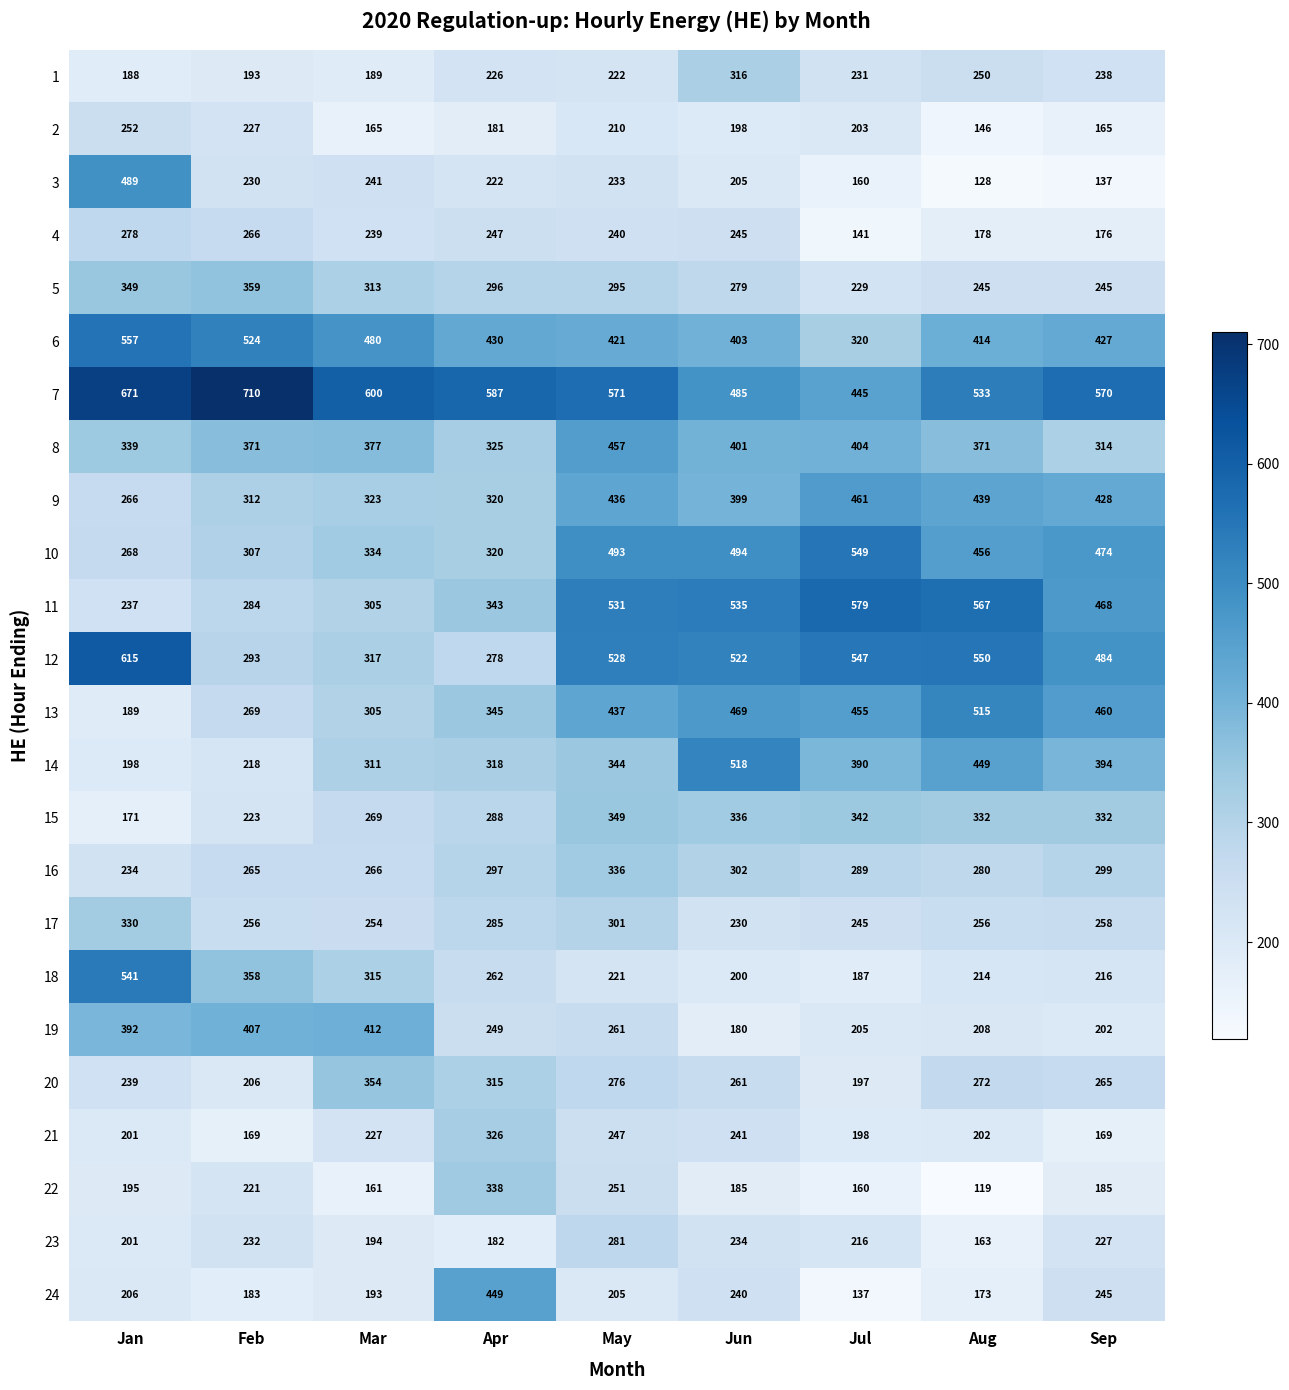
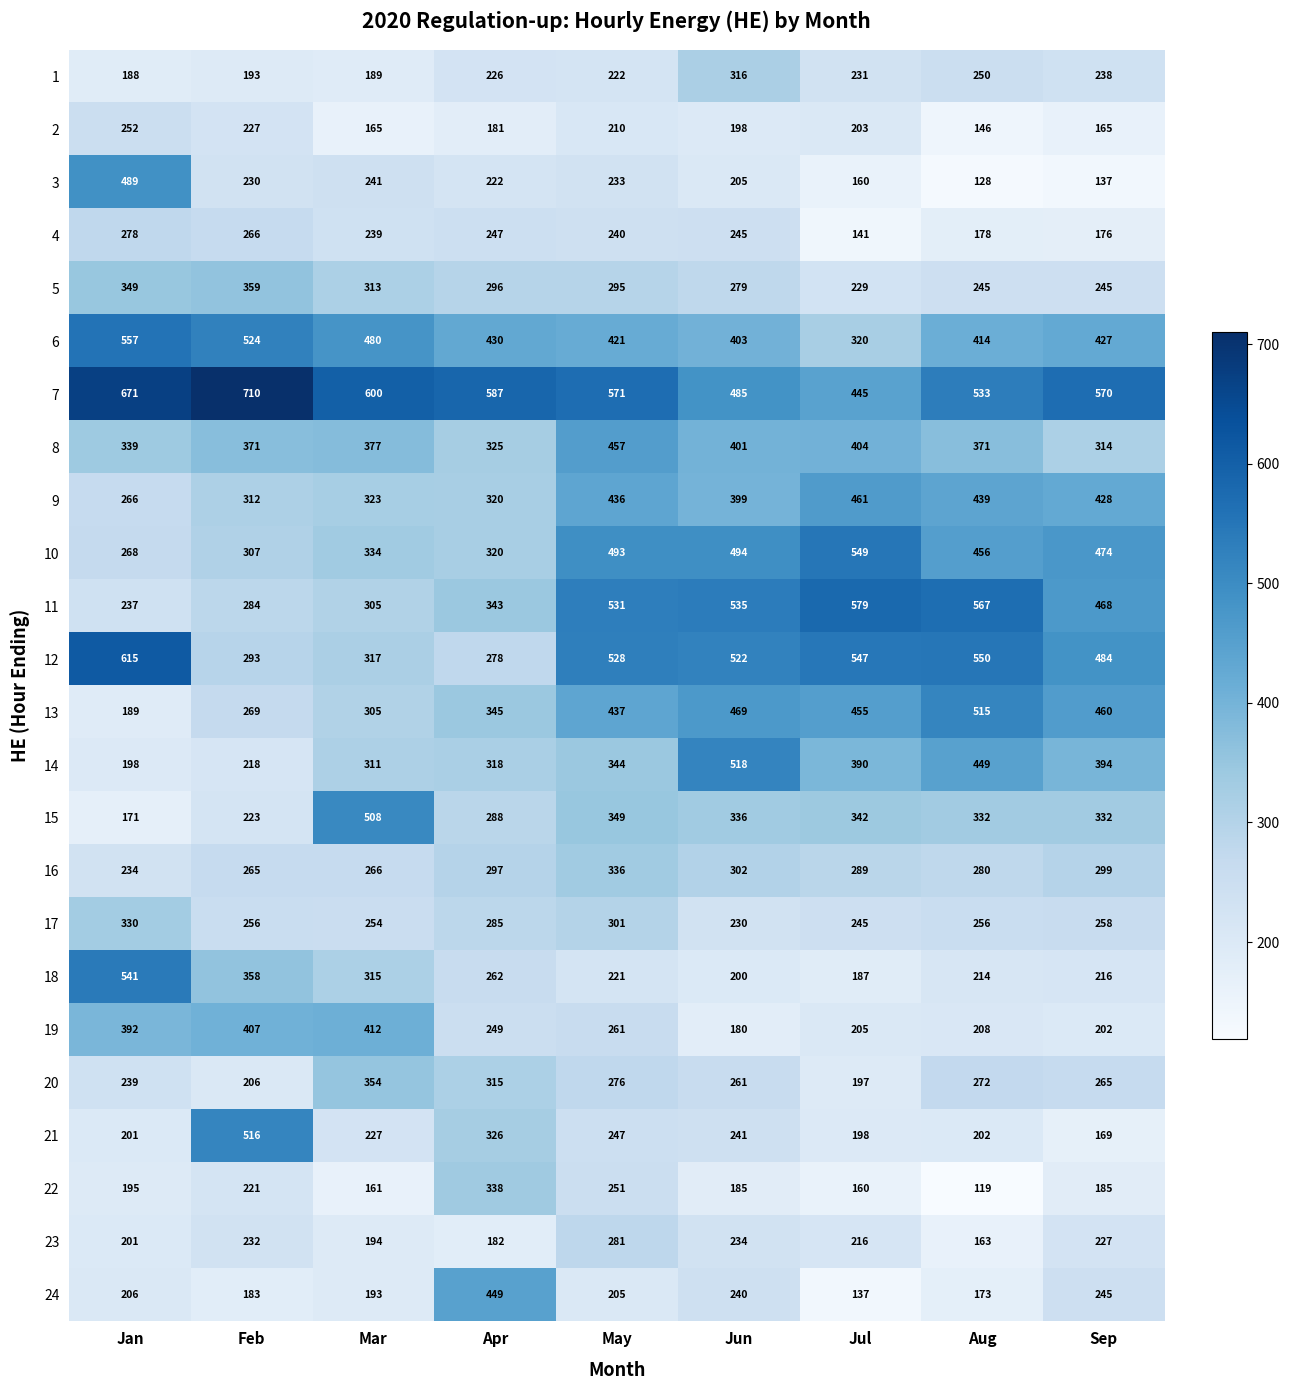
  {
    "15": {
      "Jan": 171,
      "Feb": 223,
-     "Mar": 269,
+     "Mar": 508,
      "Apr": 288,
      "May": 349,
      "Jun": 336,
      "Jul": 342,
      "Aug": 332,
      "Sep": 332
    },
    "21": {
      "Jan": 201,
-     "Feb": 169,
+     "Feb": 516,
      "Mar": 227,
      "Apr": 326,
      "May": 247,
      "Jun": 241,
      "Jul": 198,
      "Aug": 202,
      "Sep": 169
    }
  }
